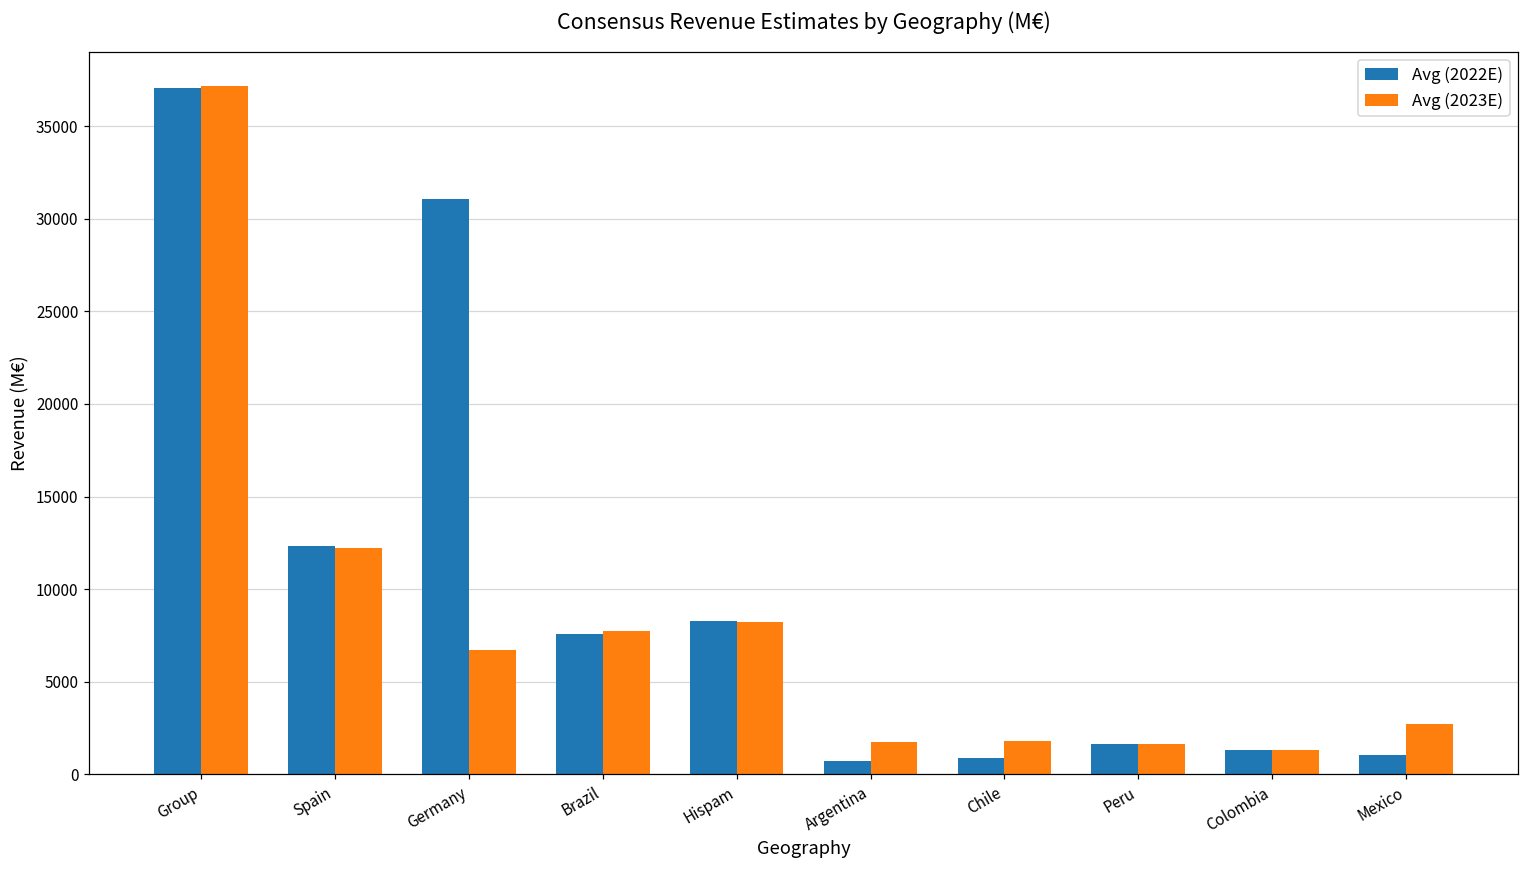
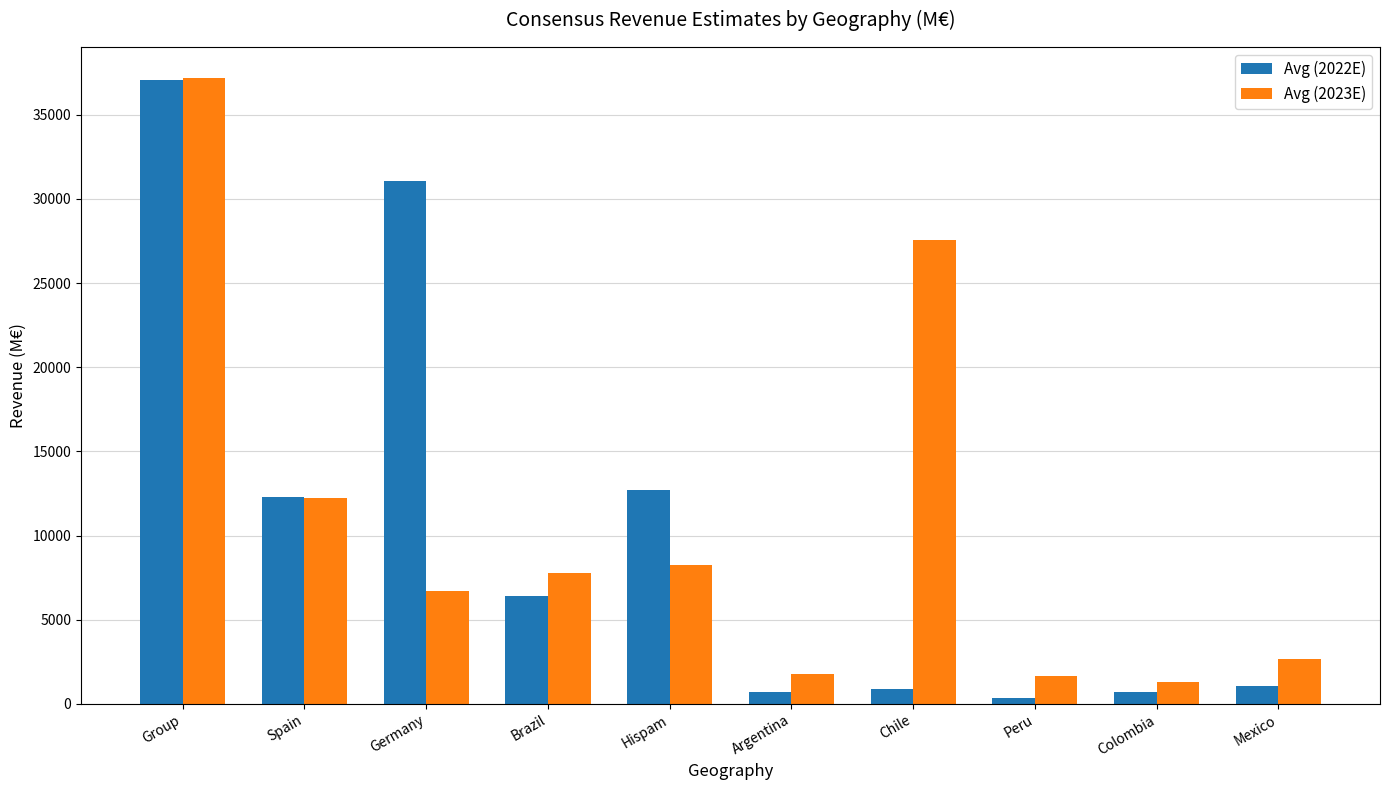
  {
    "Avg (2022E)": {
      "Group": 37000,
      "Spain": 12300,
      "Germany": 31100,
-     "Brazil": 7600,
-     "Hispam": 8300,
+     "Brazil": 6400,
+     "Hispam": 12700,
      "Argentina": 700,
      "Chile": 900,
-     "Peru": 1600,
-     "Colombia": 1300,
+     "Peru": 300,
+     "Colombia": 700,
      "Mexico": 1000
    },
    "Avg (2023E)": {
      "Group": 37200,
      "Spain": 12200,
      "Germany": 6700,
      "Brazil": 7700,
      "Hispam": 8200,
      "Argentina": 1800,
-     "Chile": 1800,
+     "Chile": 27500,
      "Peru": 1600,
      "Colombia": 1300,
      "Mexico": 2700
    }
  }
